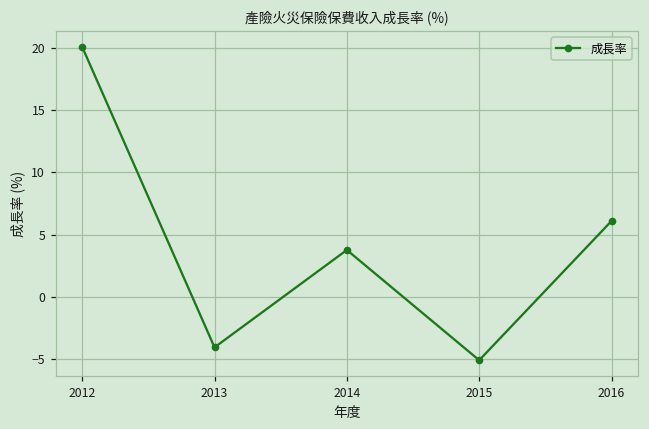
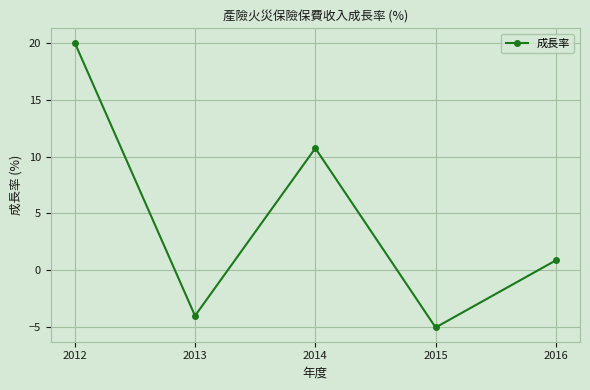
  {
    "2012": 20.1,
    "2013": -4.0,
-   "2014": 3.8,
+   "2014": 10.7,
    "2015": -5.1,
-   "2016": 6.1
+   "2016": 0.8
  }
